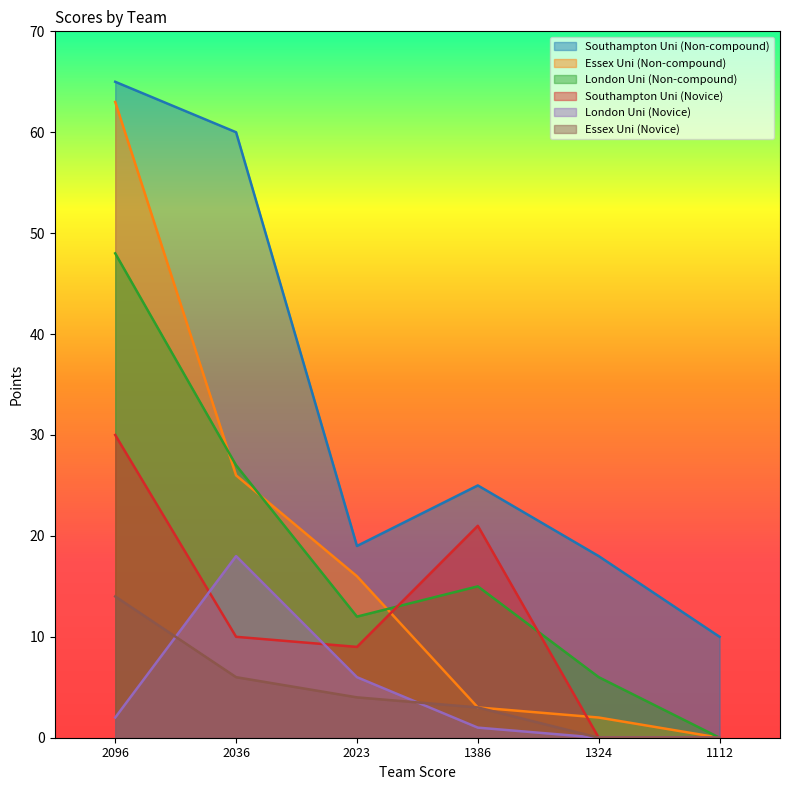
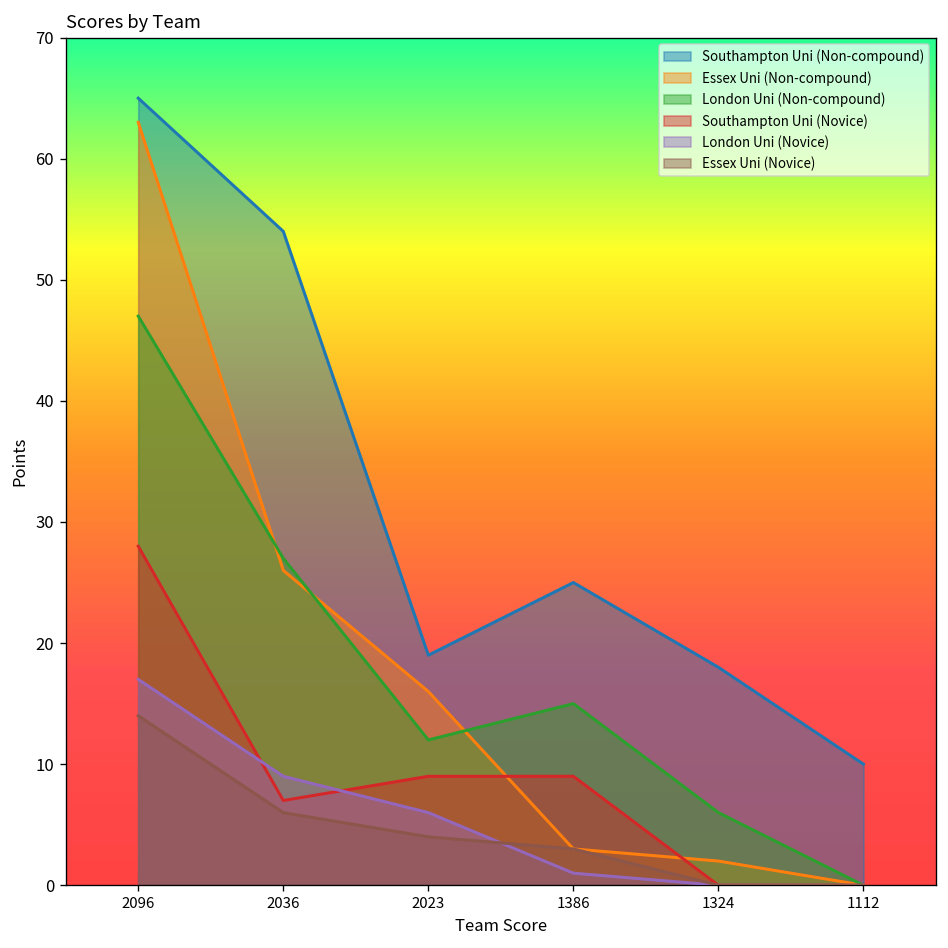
  {
    "Southampton Uni (Non-compound)": {
      "2096": 65,
-     "2036": 60,
+     "2036": 54,
      "2023": 19,
      "1386": 25,
      "1324": 18,
      "1112": 10
    },
    "Essex Uni (Non-compound)": {
      "2096": 63,
      "2036": 26,
      "2023": 16,
      "1324": 2
    },
    "London Uni (Non-compound)": {
-     "2096": 48,
+     "2096": 47,
      "2036": 27,
      "2023": 12,
      "1386": 15,
      "1324": 6
    },
    "Southampton Uni (Novice)": {
-     "2096": 30,
-     "2036": 10,
+     "2096": 28,
+     "2036": 7,
      "2023": 9,
-     "1386": 21
+     "1386": 9
    },
    "London Uni (Novice)": {
-     "2096": 2,
-     "2036": 18,
+     "2096": 17,
+     "2036": 9,
      "2023": 6,
      "1386": 1
    },
    "Essex Uni (Novice)": {
      "2096": 14,
      "2036": 6,
      "2023": 4
    }
  }
